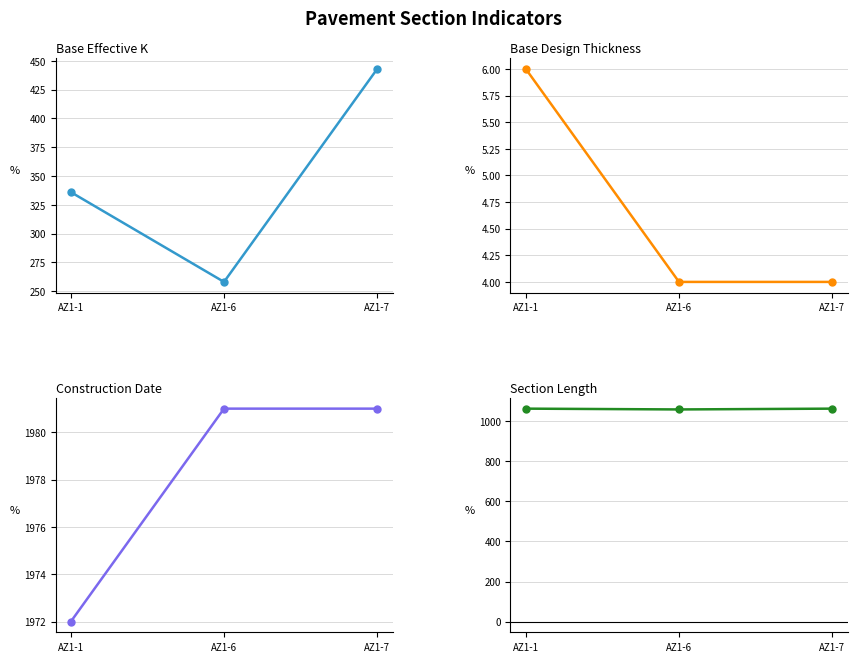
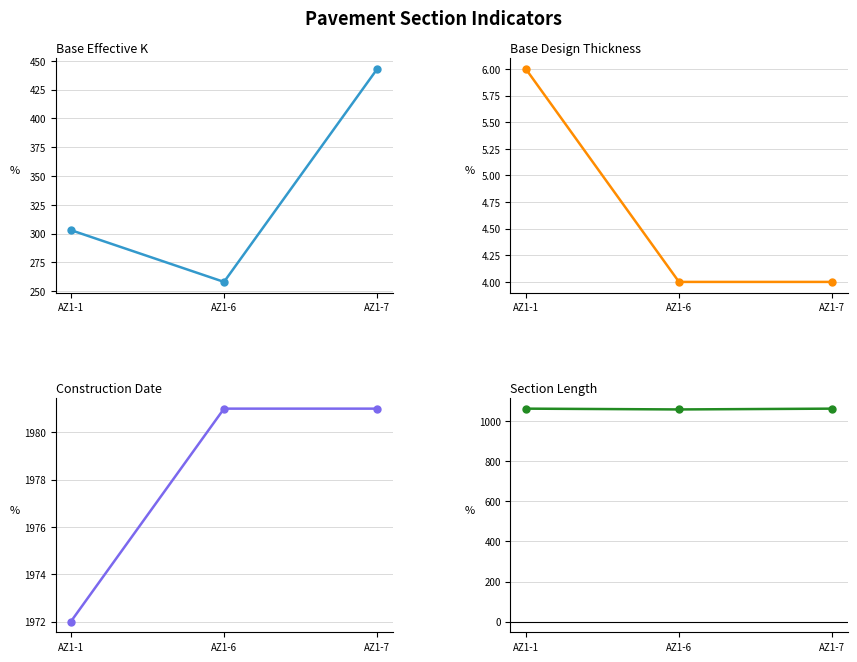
  {
    "Base Effective K": {
-     "AZ1-1": 336,
+     "AZ1-1": 303,
      "AZ1-6": 258,
      "AZ1-7": 443
    },
    "Base Design Thickness": {
      "AZ1-1": 6.00,
      "AZ1-6": 4.00,
      "AZ1-7": 4.00
    },
    "Construction Date": {
      "AZ1-1": 1972.0,
      "AZ1-6": 1981.0,
      "AZ1-7": 1981.0
    },
    "Section Length": {
      "AZ1-1": 1060,
      "AZ1-6": 1060,
      "AZ1-7": 1060
    }
  }
